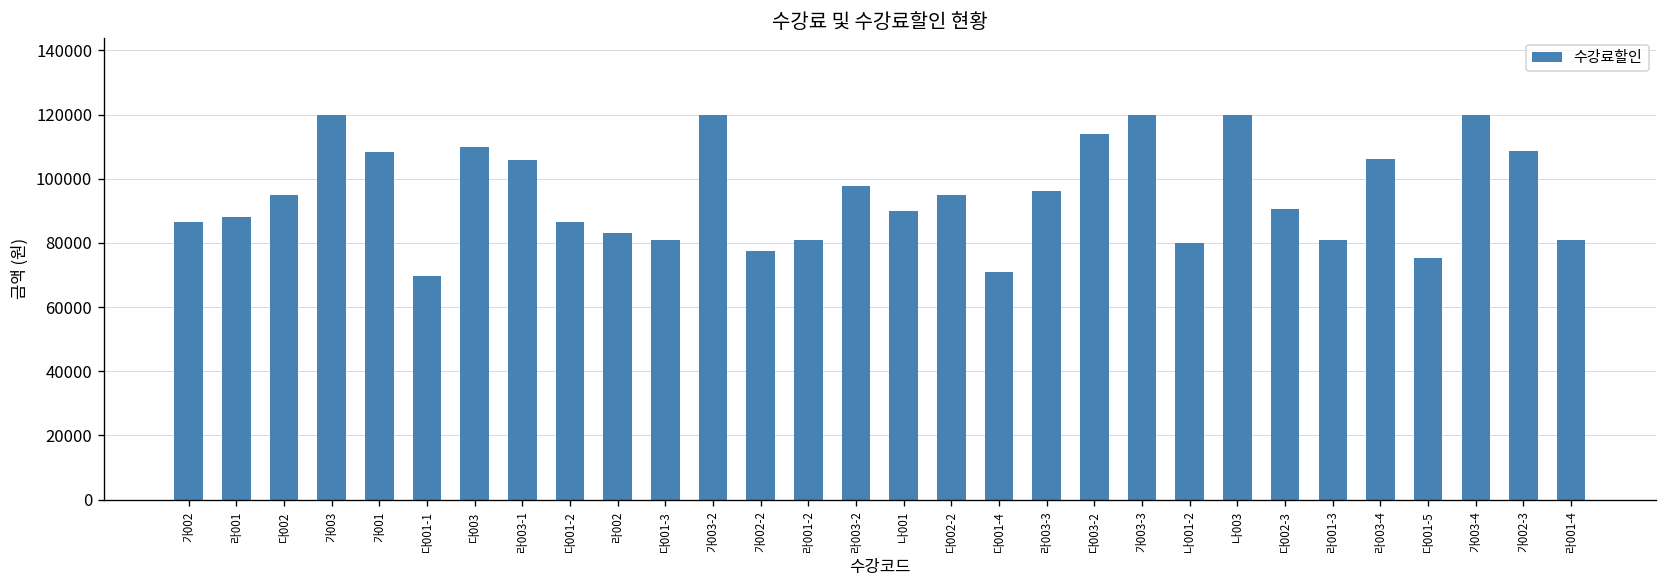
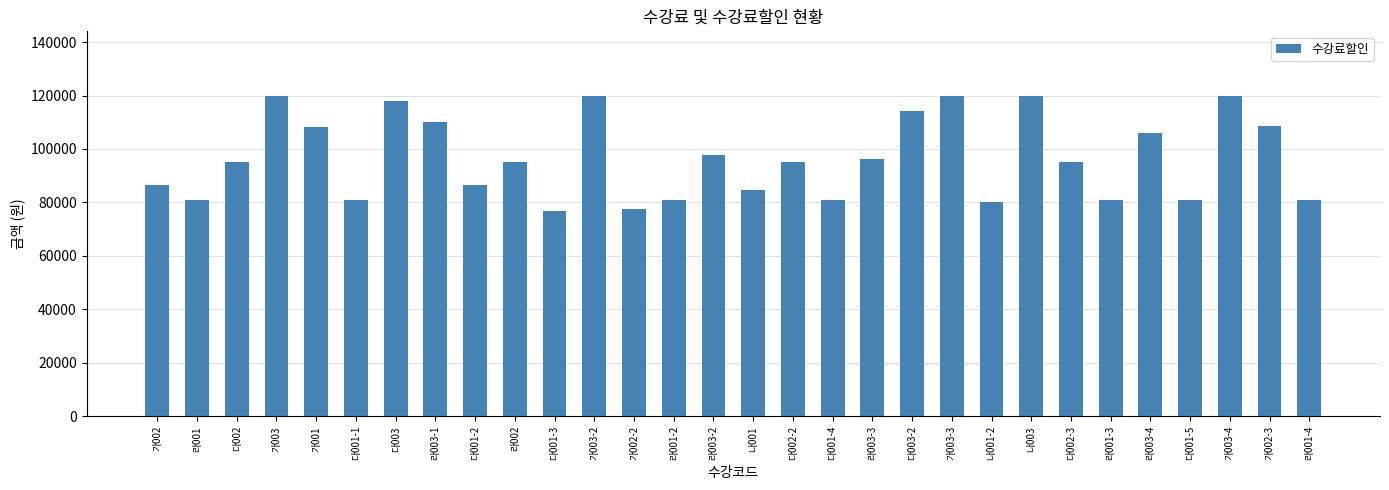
  {
    "가002": 86000,
-   "라001": 88000,
+   "라001": 81000,
    "다002": 95000,
    "가003": 120000,
    "가001": 108000,
-   "다001-1": 70000,
-   "다003": 110000,
-   "라003-1": 106000,
+   "다001-1": 81000,
+   "다003": 118000,
+   "라003-1": 110000,
    "다001-2": 86000,
-   "라002": 83000,
-   "다001-3": 81000,
+   "라002": 95000,
+   "다001-3": 77000,
    "가003-2": 120000,
    "가002-2": 78000,
    "라001-2": 81000,
    "라003-2": 98000,
-   "나001": 90000,
+   "나001": 85000,
    "다002-2": 95000,
-   "다001-4": 71000,
+   "다001-4": 81000,
    "라003-3": 96000,
    "다003-2": 114000,
    "가003-3": 120000,
    "나001-2": 80000,
    "나003": 120000,
-   "다002-3": 91000,
+   "다002-3": 95000,
    "라001-3": 81000,
    "라003-4": 106000,
-   "다001-5": 75000,
+   "다001-5": 81000,
    "가003-4": 120000,
    "가002-3": 109000,
    "라001-4": 81000
  }
